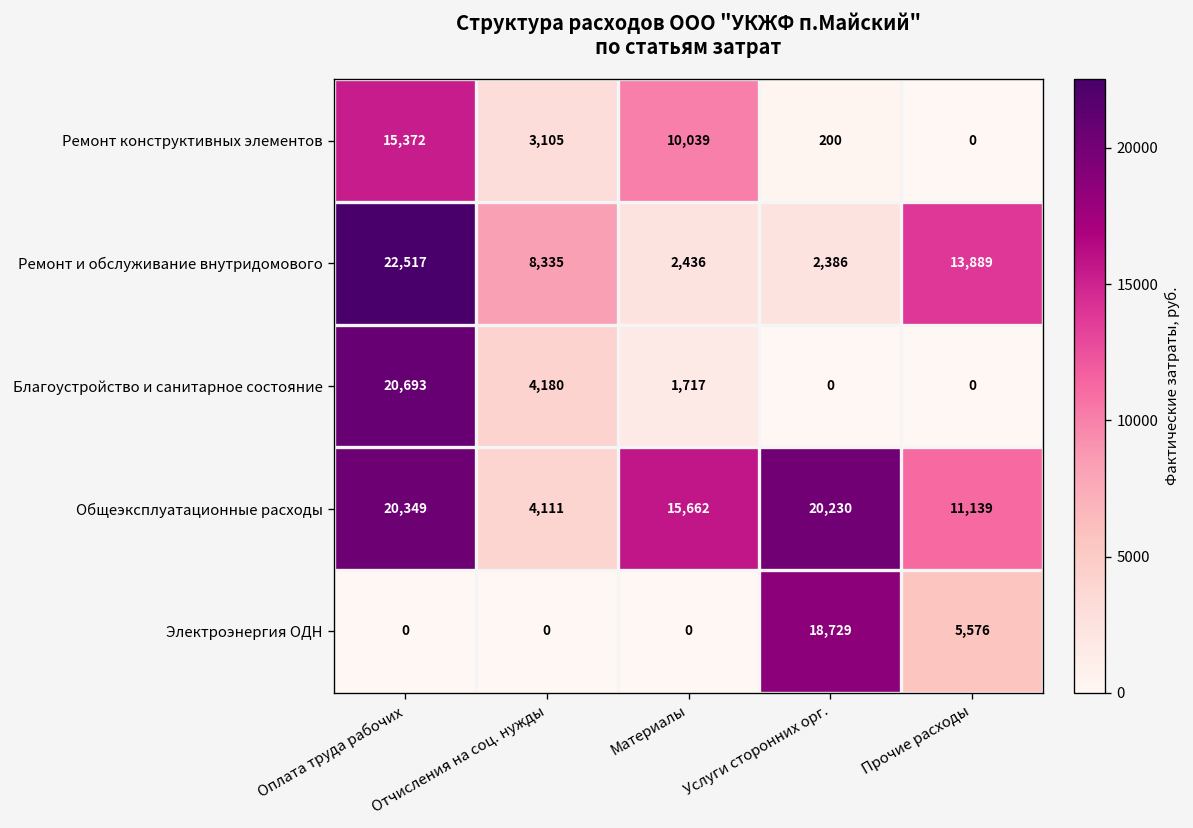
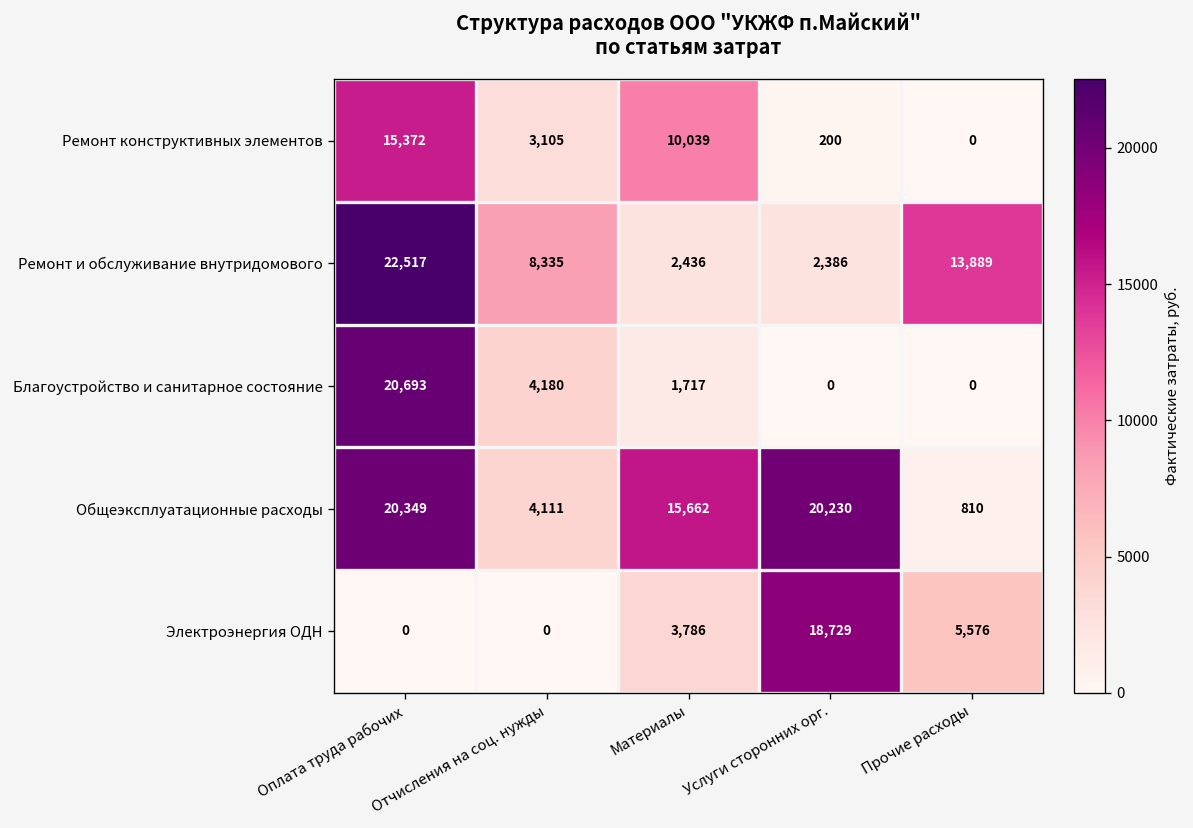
  {
    "Ремонт конструктивных элементов": {
      "Оплата труда рабочих": "15,372",
      "Отчисления на соц. нужды": "3,105",
      "Материалы": "10,039",
      "Услуги сторонних орг.": "200",
      "Прочие расходы": "0"
    },
    "Ремонт и обслуживание внутридомового": {
      "Оплата труда рабочих": "22,517",
      "Отчисления на соц. нужды": "8,335",
      "Материалы": "2,436",
      "Услуги сторонних орг.": "2,386",
      "Прочие расходы": "13,889"
    },
    "Благоустройство и санитарное состояние": {
      "Оплата труда рабочих": "20,693",
      "Отчисления на соц. нужды": "4,180",
      "Материалы": "1,717",
      "Услуги сторонних орг.": "0",
      "Прочие расходы": "0"
    },
    "Общеэксплуатационные расходы": {
      "Оплата труда рабочих": "20,349",
      "Отчисления на соц. нужды": "4,111",
      "Материалы": "15,662",
      "Услуги сторонних орг.": "20,230",
-     "Прочие расходы": "11,139"
+     "Прочие расходы": "810"
    },
    "Электроэнергия ОДН": {
      "Оплата труда рабочих": "0",
      "Отчисления на соц. нужды": "0",
-     "Материалы": "0",
+     "Материалы": "3,786",
      "Услуги сторонних орг.": "18,729",
      "Прочие расходы": "5,576"
    }
  }
